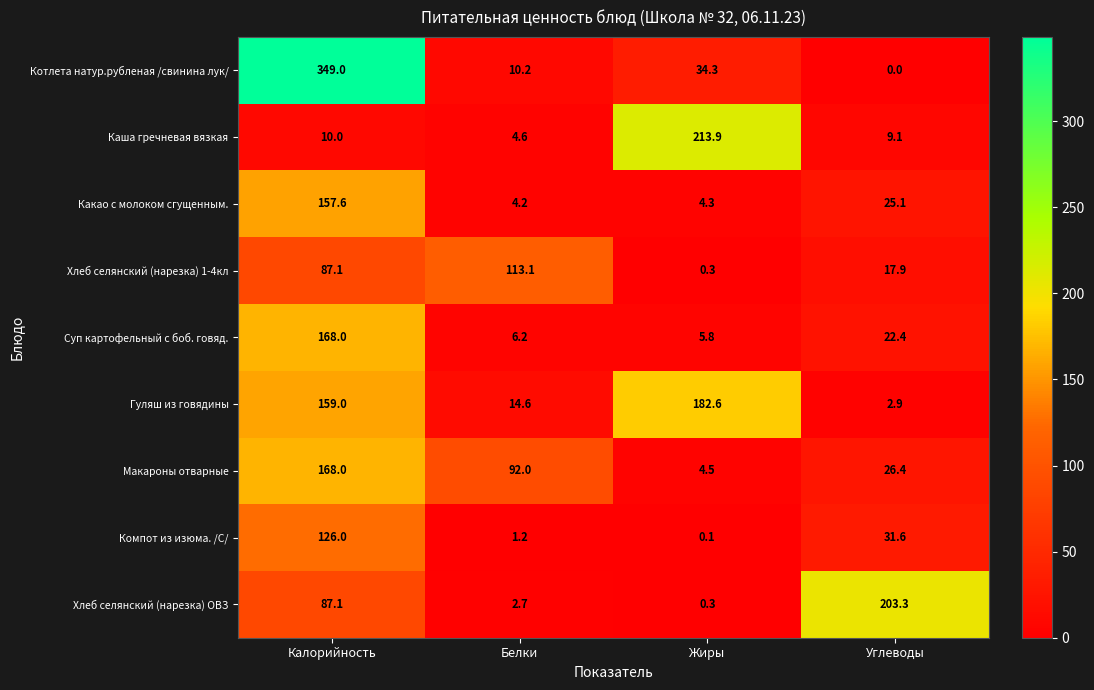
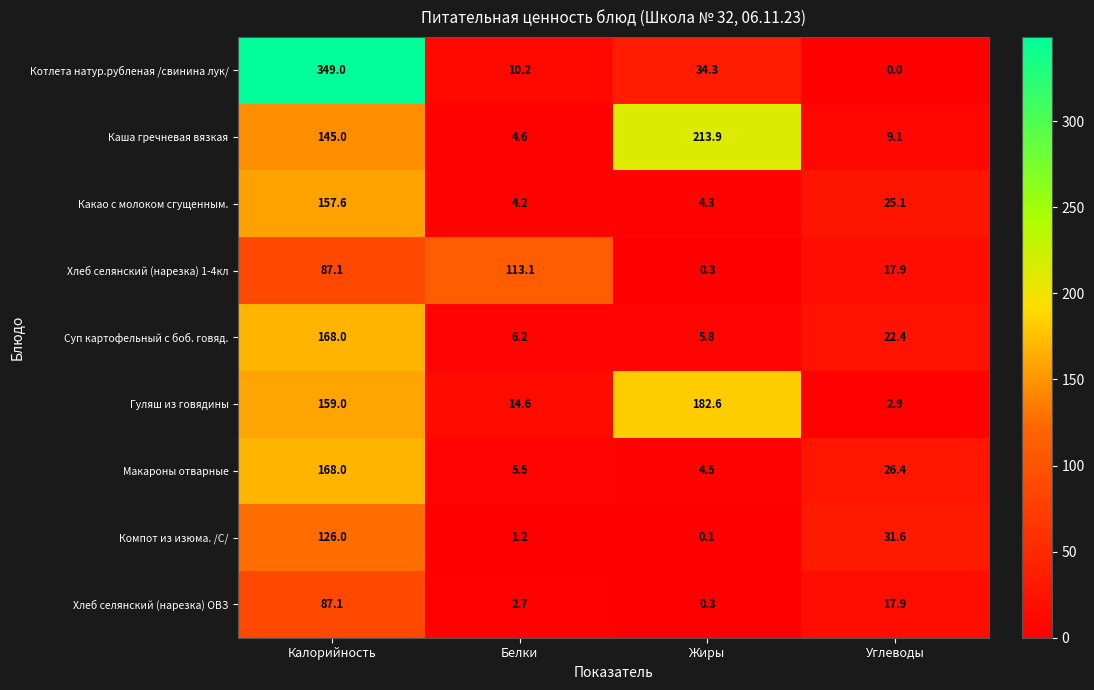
  {
    "Котлета натур.рубленая /свинина лук/": {
      "Калорийность": 349.0,
      "Белки": 10.2,
      "Жиры": 34.3,
      "Углеводы": 0.0
    },
    "Каша гречневая вязкая": {
-     "Калорийность": 10.0,
+     "Калорийность": 145.0,
      "Белки": 4.6,
      "Жиры": 213.9,
      "Углеводы": 9.1
    },
    "Какао с молоком сгущенным.": {
      "Калорийность": 157.6,
      "Белки": 4.2,
      "Жиры": 4.3,
      "Углеводы": 25.1
    },
    "Хлеб селянский (нарезка) 1-4кл": {
      "Калорийность": 87.1,
      "Белки": 113.1,
      "Жиры": 0.3,
      "Углеводы": 17.9
    },
    "Суп картофельный с боб. говяд.": {
      "Калорийность": 168.0,
      "Белки": 6.2,
      "Жиры": 5.8,
      "Углеводы": 22.4
    },
    "Гуляш из говядины": {
      "Калорийность": 159.0,
      "Белки": 14.6,
      "Жиры": 182.6,
      "Углеводы": 2.9
    },
    "Макароны отварные": {
      "Калорийность": 168.0,
-     "Белки": 92.0,
+     "Белки": 5.5,
      "Жиры": 4.5,
      "Углеводы": 26.4
    },
    "Компот из изюма. /С/": {
      "Калорийность": 126.0,
      "Белки": 1.2,
      "Жиры": 0.1,
      "Углеводы": 31.6
    },
    "Хлеб селянский (нарезка) ОВЗ": {
      "Калорийность": 87.1,
      "Белки": 2.7,
      "Жиры": 0.3,
-     "Углеводы": 203.3
+     "Углеводы": 17.9
    }
  }
